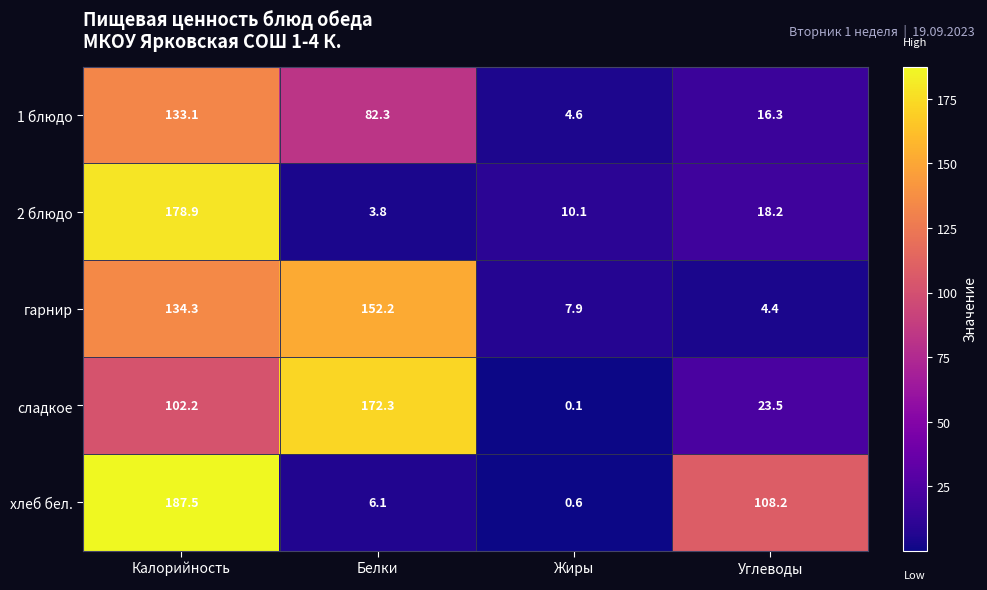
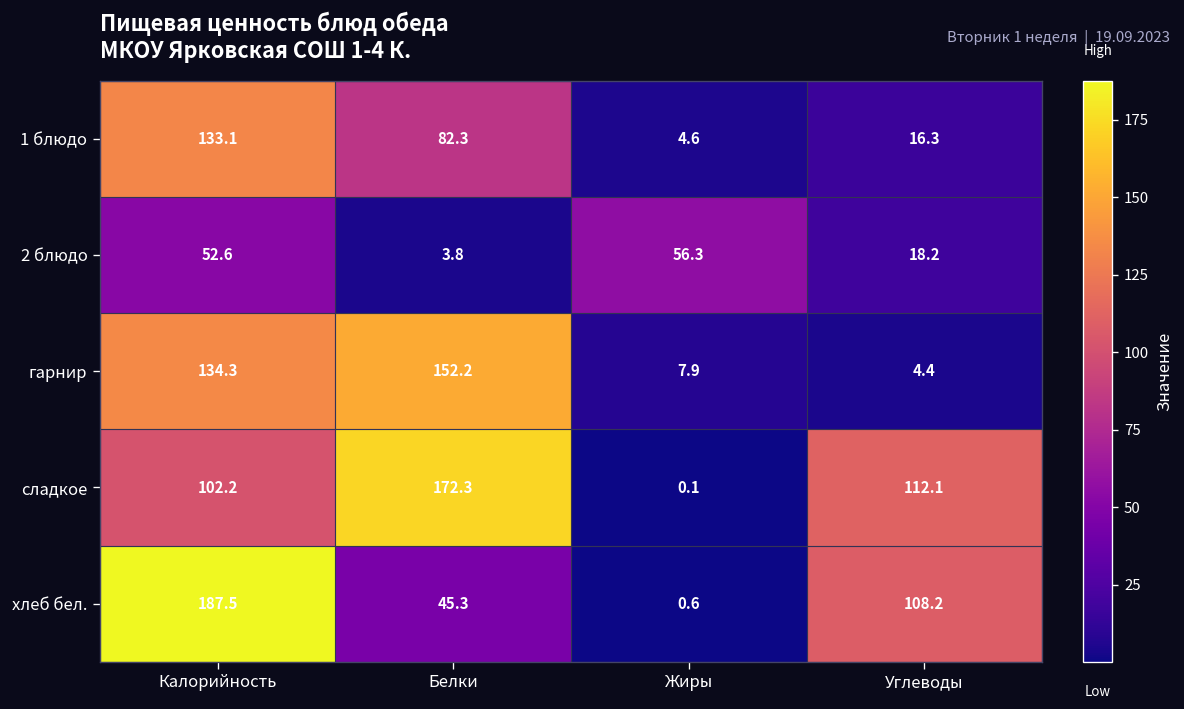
  {
    "1 блюдо": {
      "Калорийность": 133.1,
      "Белки": 82.3,
      "Жиры": 4.6,
      "Углеводы": 16.3
    },
    "2 блюдо": {
-     "Калорийность": 178.9,
+     "Калорийность": 52.6,
      "Белки": 3.8,
-     "Жиры": 10.1,
+     "Жиры": 56.3,
      "Углеводы": 18.2
    },
    "гарнир": {
      "Калорийность": 134.3,
      "Белки": 152.2,
      "Жиры": 7.9,
      "Углеводы": 4.4
    },
    "сладкое": {
      "Калорийность": 102.2,
      "Белки": 172.3,
      "Жиры": 0.1,
-     "Углеводы": 23.5
+     "Углеводы": 112.1
    },
    "хлеб бел.": {
      "Калорийность": 187.5,
-     "Белки": 6.1,
+     "Белки": 45.3,
      "Жиры": 0.6,
      "Углеводы": 108.2
    }
  }
